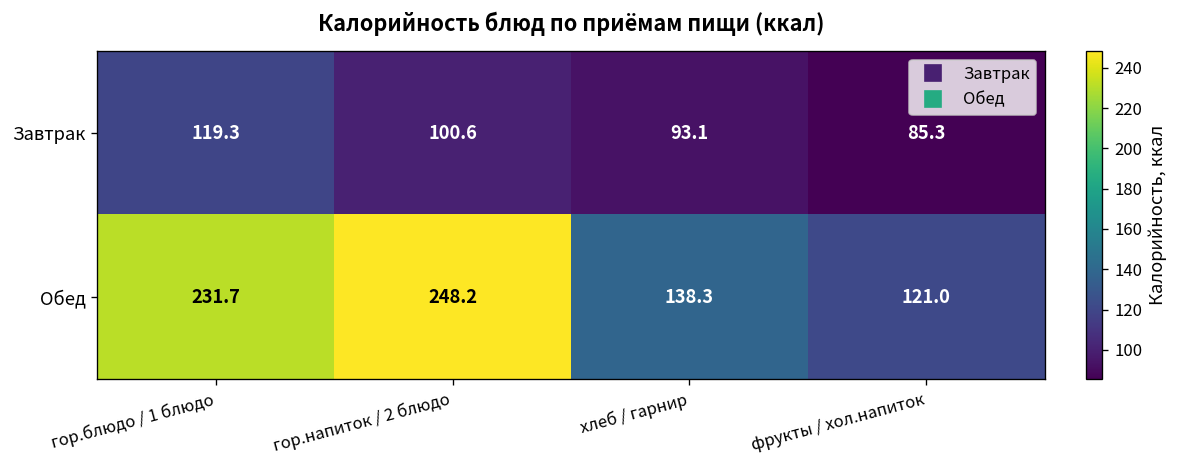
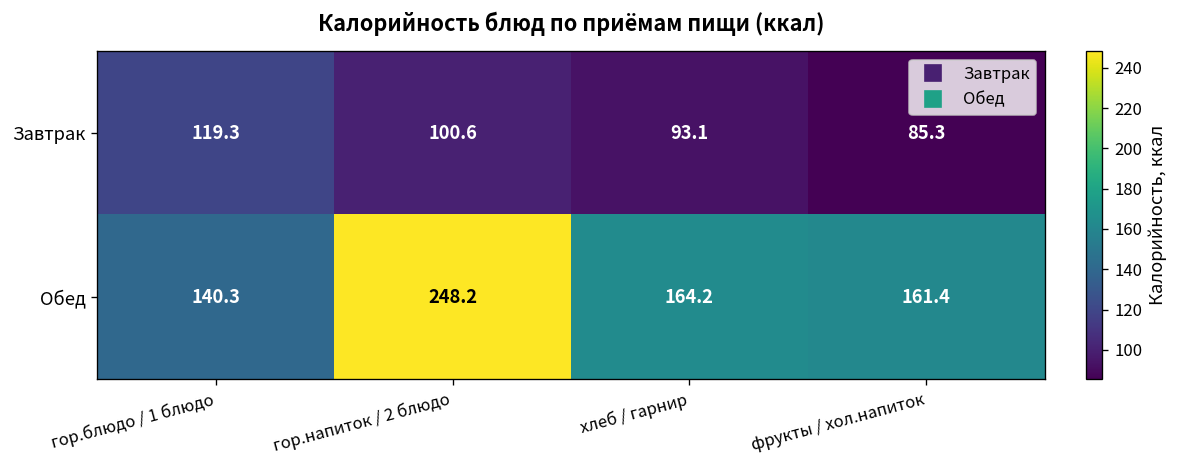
  {
    "Завтрак": {
      "гор.блюдо / 1 блюдо": 119.3,
      "гор.напиток / 2 блюдо": 100.6,
      "хлеб / гарнир": 93.1,
      "фрукты / хол.напиток": 85.3
    },
    "Обед": {
-     "гор.блюдо / 1 блюдо": 231.7,
+     "гор.блюдо / 1 блюдо": 140.3,
      "гор.напиток / 2 блюдо": 248.2,
-     "хлеб / гарнир": 138.3,
-     "фрукты / хол.напиток": 121.0
+     "хлеб / гарнир": 164.2,
+     "фрукты / хол.напиток": 161.4
    }
  }
